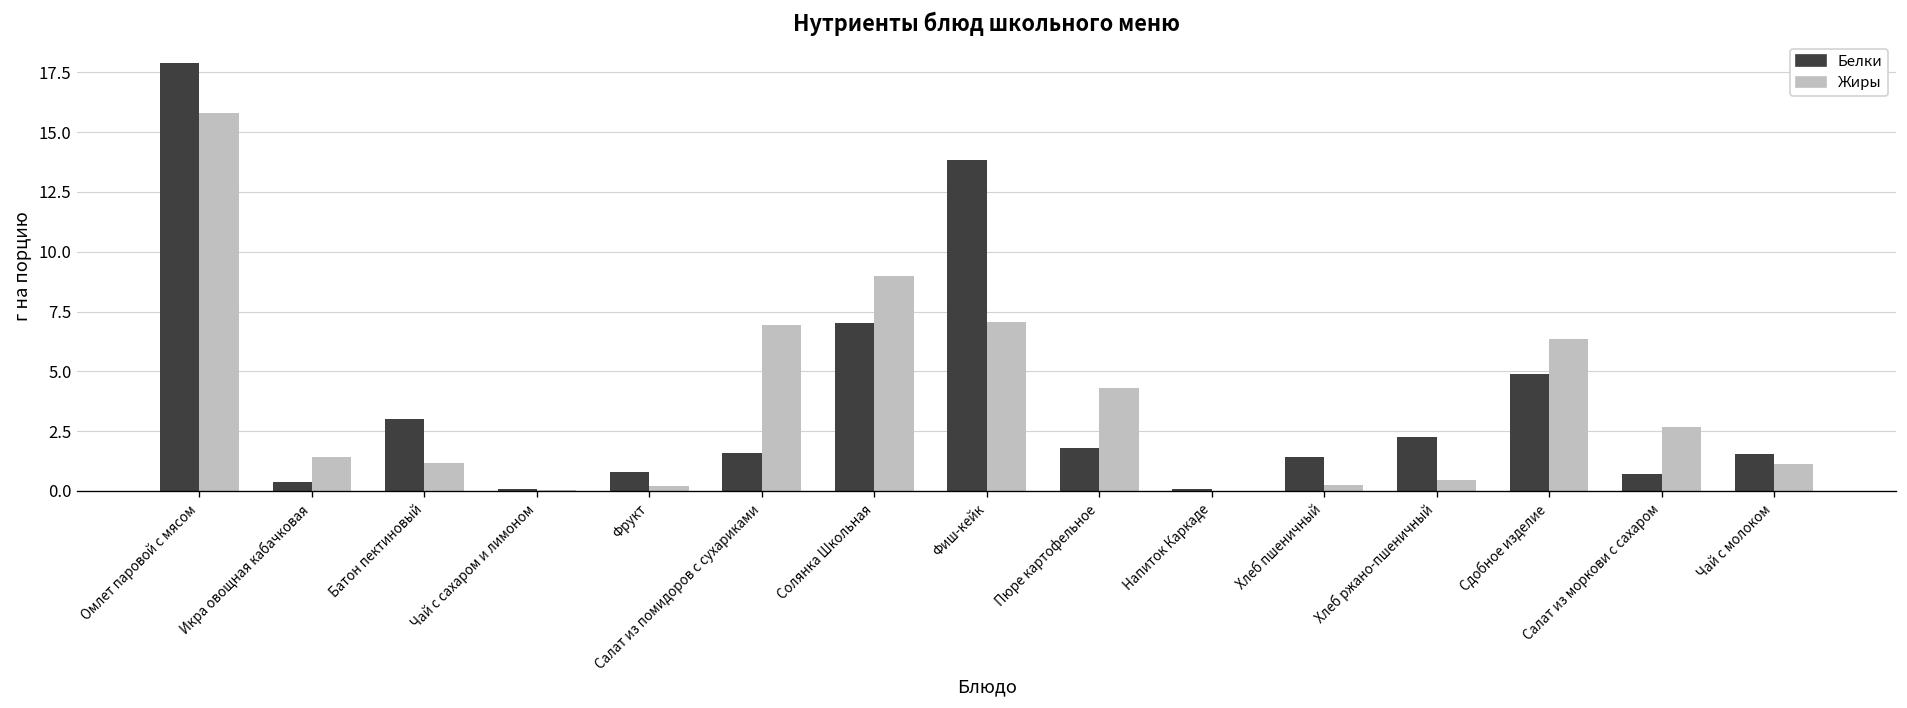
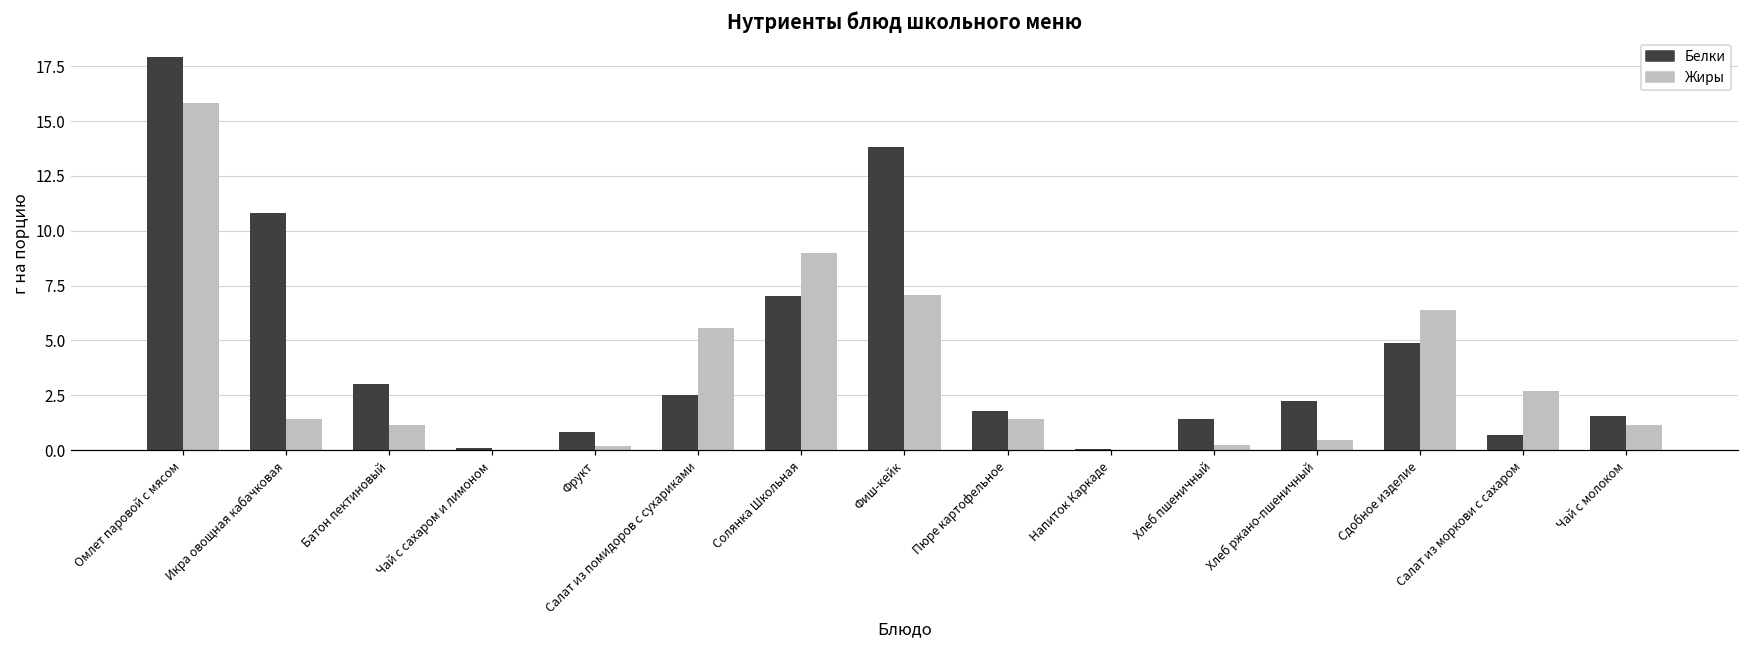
  {
    "Белки": {
      "Омлет паровой с мясом": 17.9,
-     "Икра овощная кабачковая": 0.4,
+     "Икра овощная кабачковая": 10.8,
      "Батон пектиновый": 3.0,
      "Фрукт": 0.8,
-     "Салат из помидоров с сухариками": 1.6,
+     "Салат из помидоров с сухариками": 2.5,
      "Солянка Школьная": 7.0,
      "Фиш-кейк": 13.8,
      "Пюре картофельное": 1.8,
      "Хлеб пшеничный": 1.4,
      "Хлеб ржано-пшеничный": 2.2,
      "Сдобное изделие": 4.9,
      "Салат из моркови с сахаром": 0.7,
      "Чай с молоком": 1.5
    },
    "Жиры": {
      "Омлет паровой с мясом": 15.8,
      "Икра овощная кабачковая": 1.4,
      "Батон пектиновый": 1.2,
      "Фрукт": 0.2,
-     "Салат из помидоров с сухариками": 6.9,
+     "Салат из помидоров с сухариками": 5.6,
      "Солянка Школьная": 9.0,
      "Фиш-кейк": 7.1,
-     "Пюре картофельное": 4.3,
+     "Пюре картофельное": 1.4,
      "Напиток Каркаде": 0.0,
      "Хлеб пшеничный": 0.2,
      "Хлеб ржано-пшеничный": 0.4,
      "Сдобное изделие": 6.4,
      "Салат из моркови с сахаром": 2.7,
      "Чай с молоком": 1.1
    }
  }
